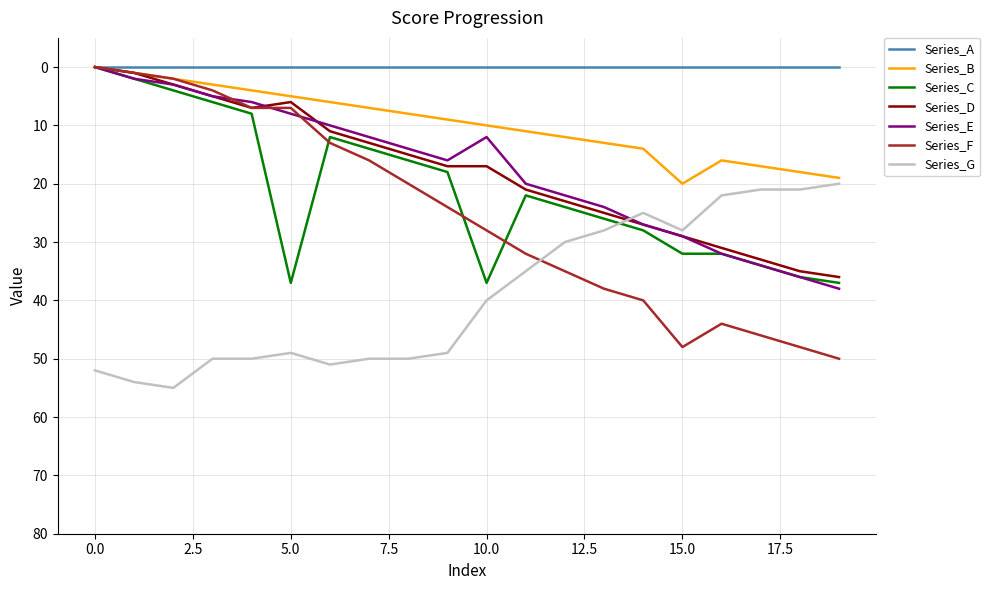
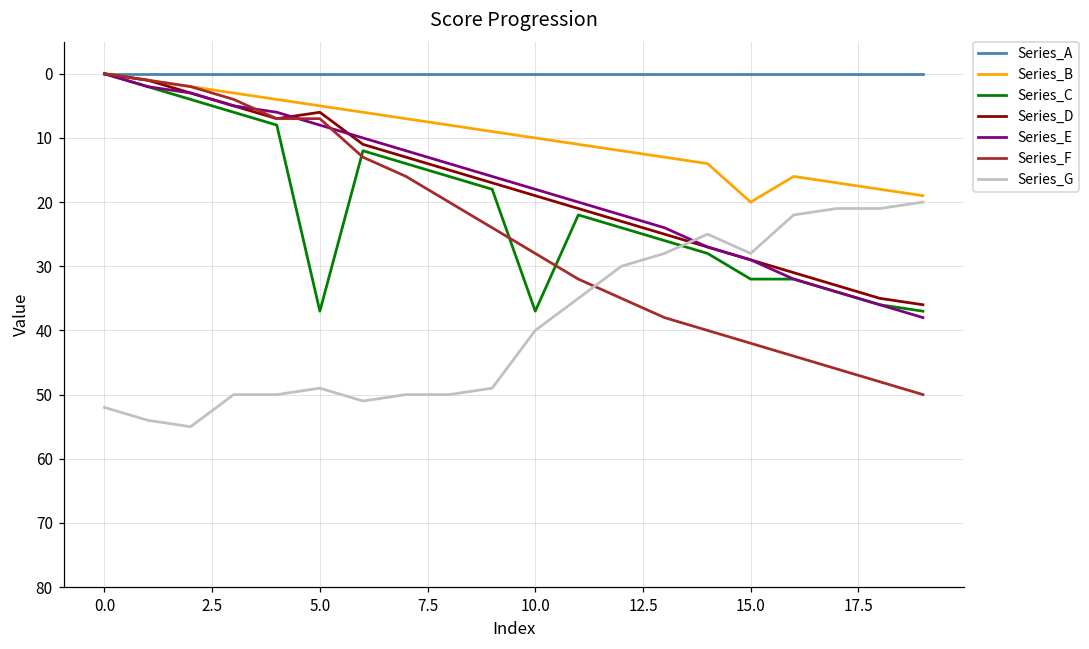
  {
    "Series_A": {
      "5.0": 0,
      "10.0": 0,
      "15.0": 0
    },
    "Series_B": {
      "5.0": 5,
      "10.0": 10,
      "15.0": 20
    },
    "Series_C": {
      "5.0": 37,
      "10.0": 37,
      "15.0": 32
    },
    "Series_D": {
      "5.0": 6,
-     "10.0": 17
+     "10.0": 19
    },
    "Series_E": {
      "5.0": 8,
-     "10.0": 12
+     "10.0": 18
    },
    "Series_F": {
      "5.0": 7,
      "10.0": 28,
-     "15.0": 48
+     "15.0": 42
    },
    "Series_G": {
      "0.0": 52,
      "5.0": 49,
      "10.0": 40,
      "15.0": 28
    }
  }
